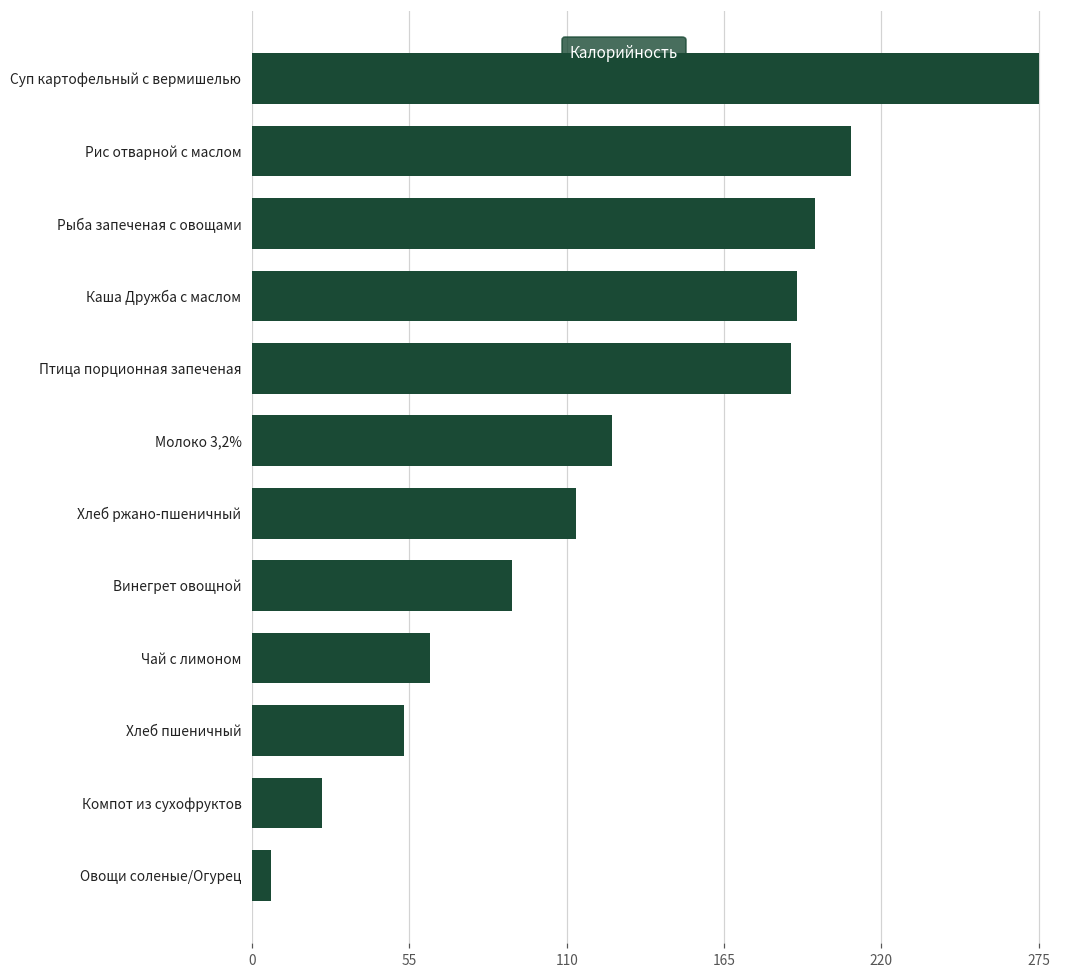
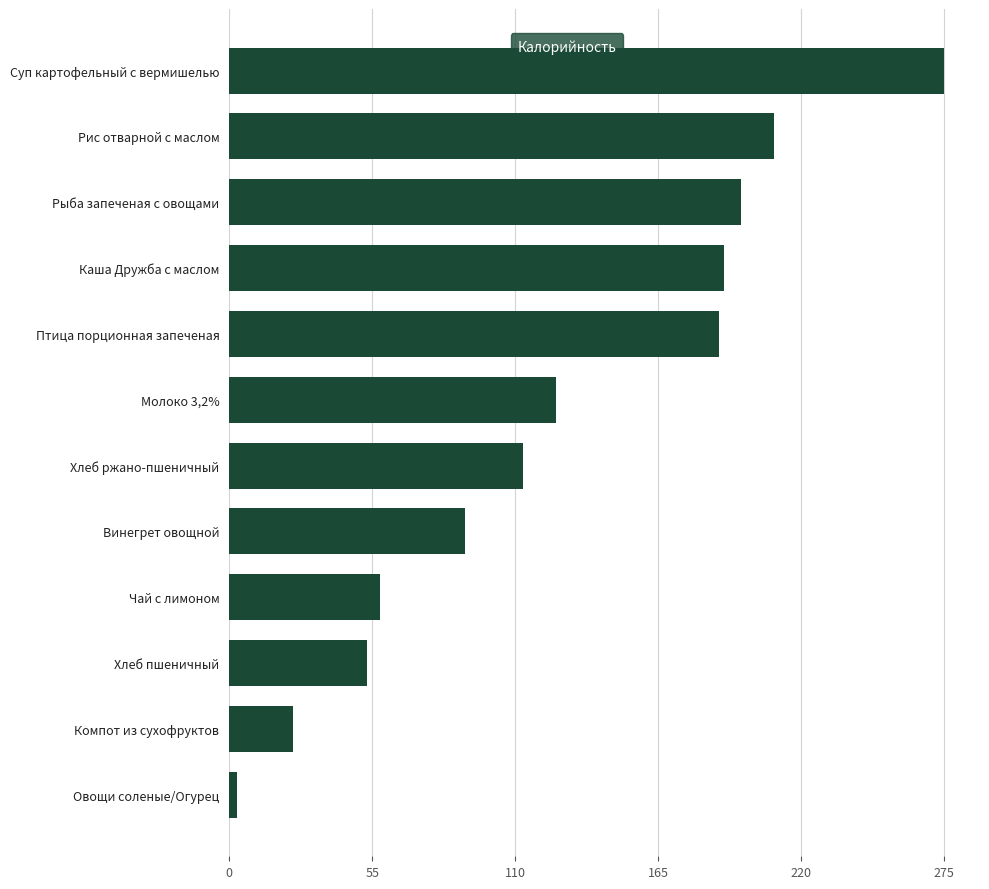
  {
    "Суп картофельный с вермишелью": 276,
    "Рис отварной с маслом": 210,
    "Рыба запеченая с овощами": 197,
    "Каша Дружба с маслом": 191,
    "Птица порционная запеченая": 189,
    "Молоко 3,2%": 126,
    "Хлеб ржано-пшеничный": 113,
    "Винегрет овощной": 91,
-   "Чай с лимоном": 62,
+   "Чай с лимоном": 58,
    "Хлеб пшеничный": 53,
    "Компот из сухофруктов": 24,
-   "Овощи соленые/Огурец": 7
+   "Овощи соленые/Огурец": 3
  }
